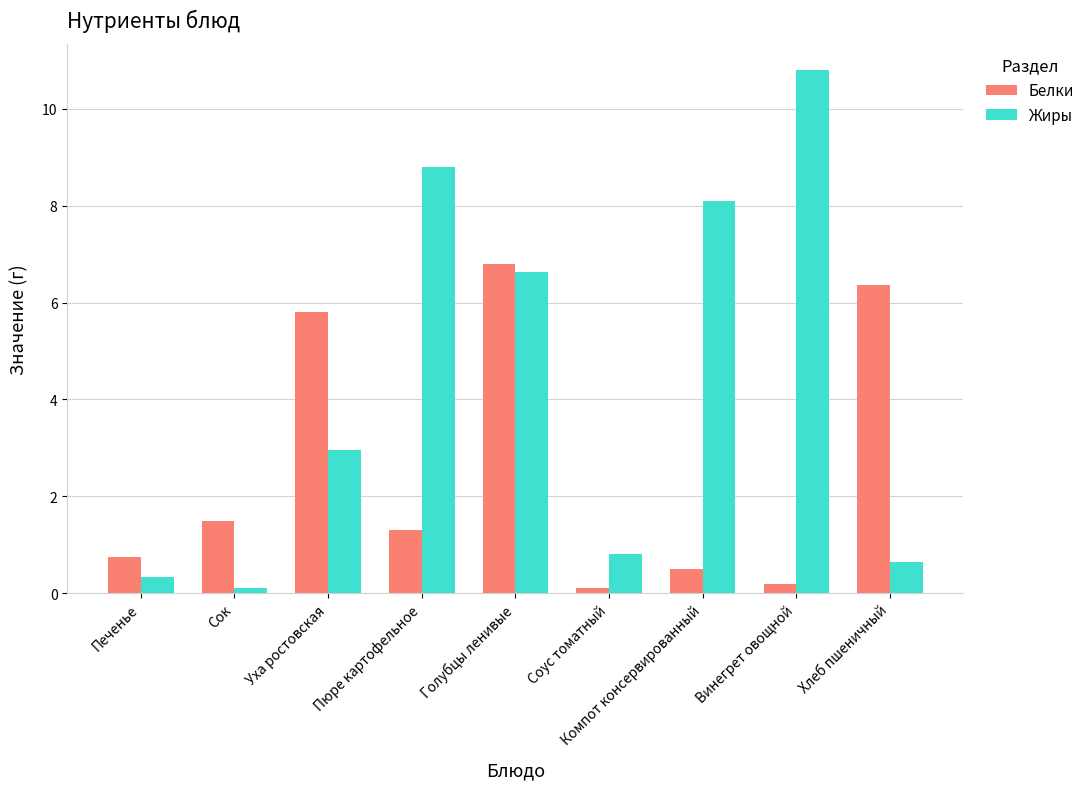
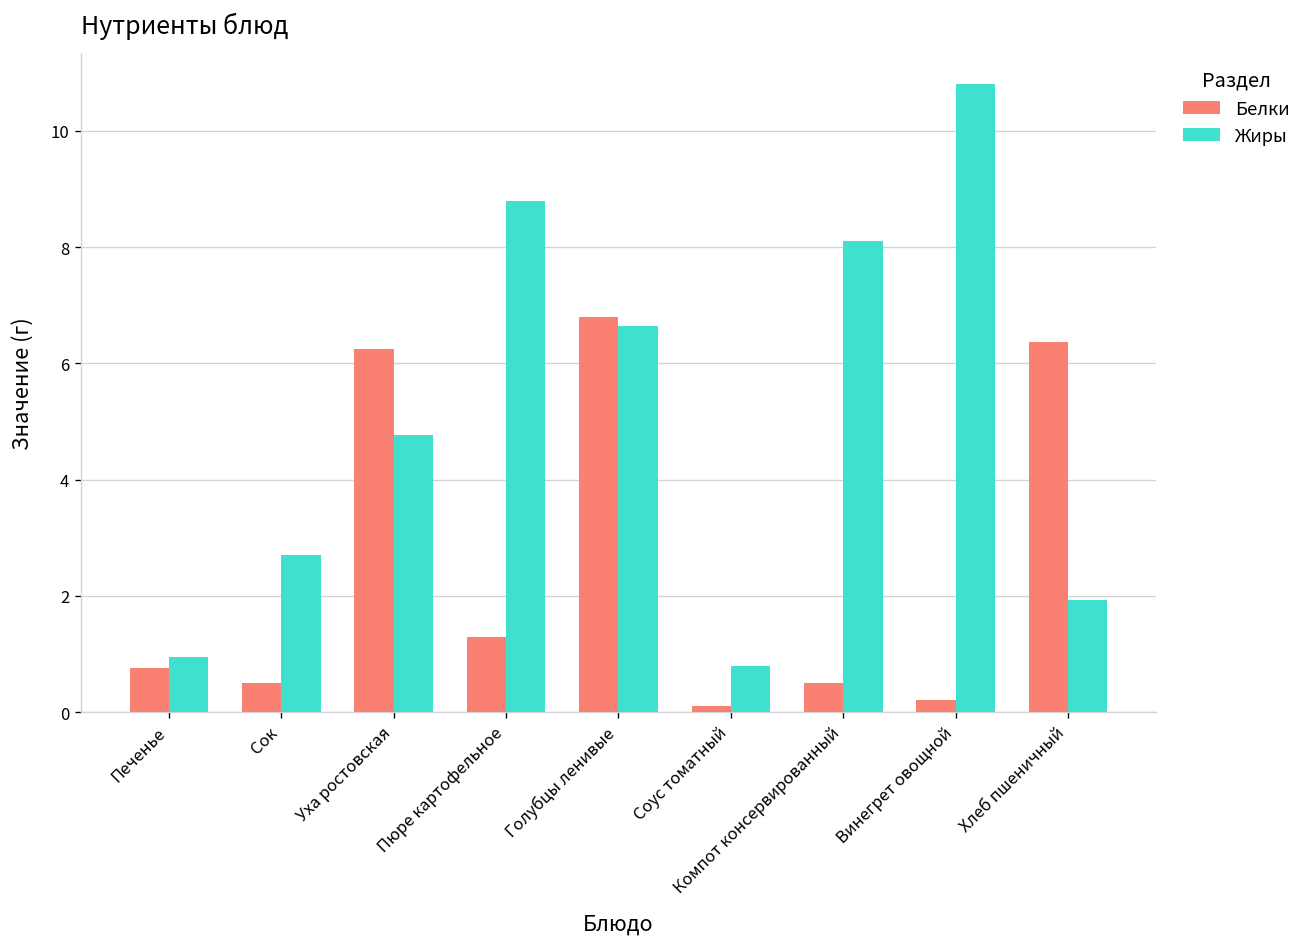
  {
    "Белки": {
      "Печенье": 0.8,
-     "Сок": 1.5,
-     "Уха ростовская": 5.8,
+     "Сок": 0.5,
+     "Уха ростовская": 6.2,
      "Пюре картофельное": 1.3,
      "Голубцы ленивые": 6.8,
      "Соус томатный": 0.1,
      "Компот консервированный": 0.5,
      "Винегрет овощной": 0.2,
      "Хлеб пшеничный": 6.4
    },
    "Жиры": {
-     "Печенье": 0.3,
-     "Сок": 0.1,
-     "Уха ростовская": 3.0,
+     "Печенье": 1.0,
+     "Сок": 2.7,
+     "Уха ростовская": 4.8,
      "Пюре картофельное": 8.8,
      "Голубцы ленивые": 6.6,
      "Соус томатный": 0.8,
      "Компот консервированный": 8.1,
      "Винегрет овощной": 10.8,
-     "Хлеб пшеничный": 0.6
+     "Хлеб пшеничный": 1.9
    }
  }
